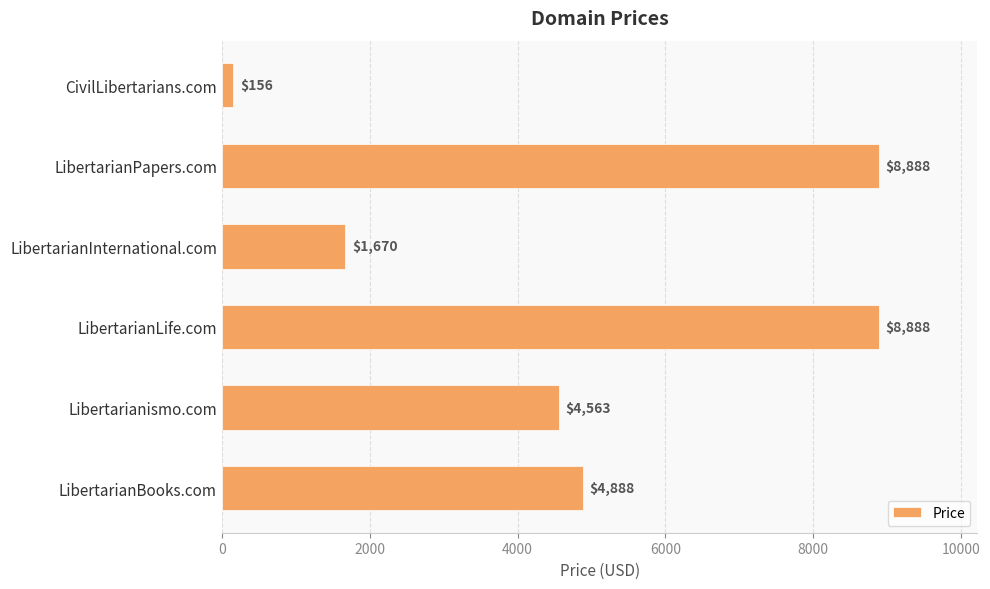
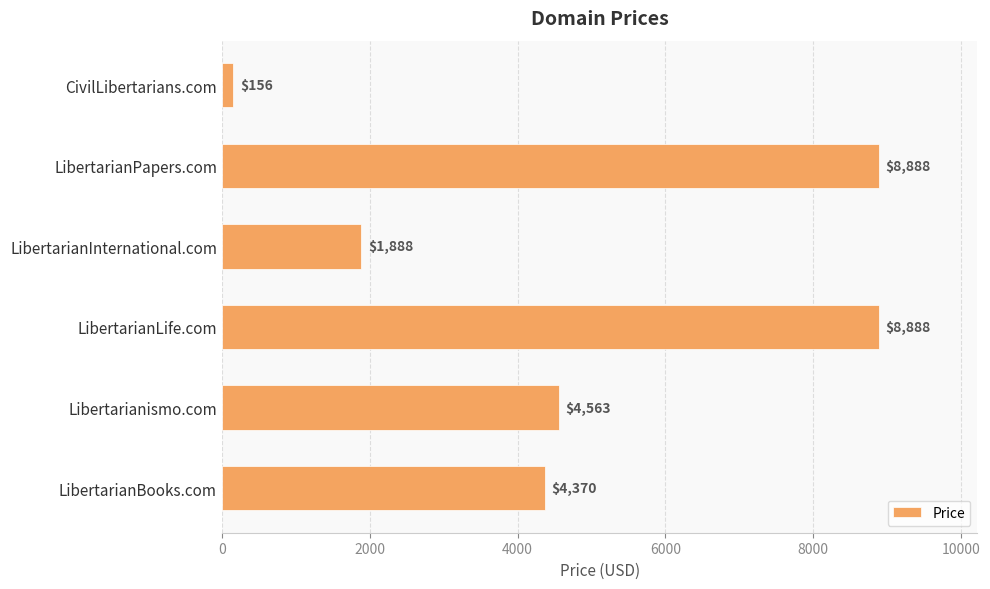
  {
    "CivilLibertarians.com": "$156",
    "LibertarianPapers.com": "$8,888",
-   "LibertarianInternational.com": "$1,670",
+   "LibertarianInternational.com": "$1,888",
    "LibertarianLife.com": "$8,888",
    "Libertarianismo.com": "$4,563",
-   "LibertarianBooks.com": "$4,888"
+   "LibertarianBooks.com": "$4,370"
  }
